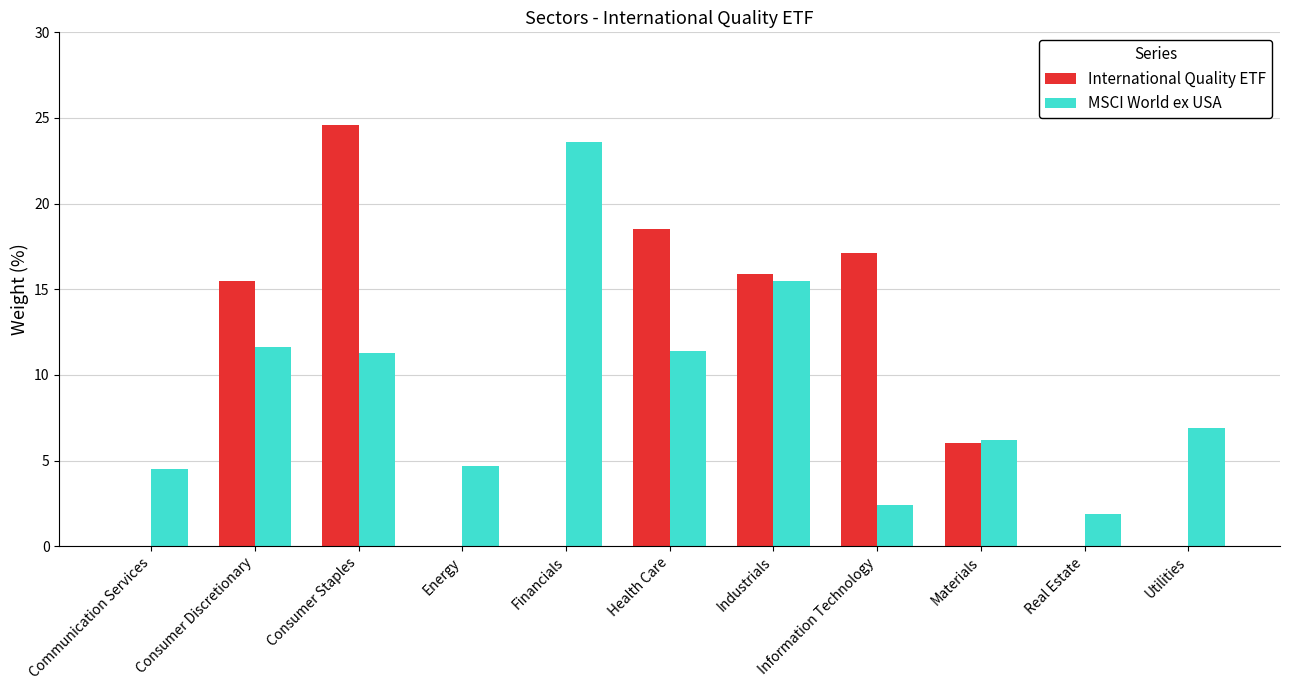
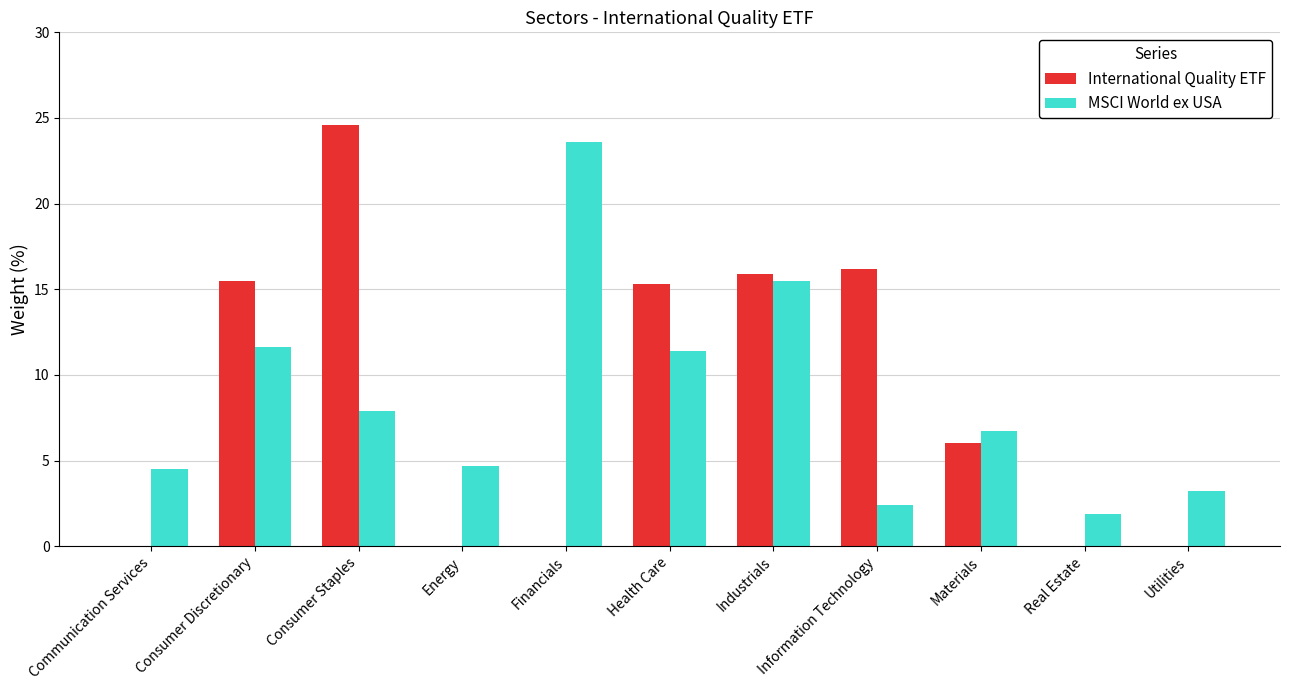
  {
    "International Quality ETF": {
      "Communication Services": 0.0,
      "Consumer Discretionary": 15.5,
      "Consumer Staples": 24.6,
      "Energy": 0.0,
      "Financials": 0.0,
-     "Health Care": 18.5,
+     "Health Care": 15.3,
      "Industrials": 15.9,
-     "Information Technology": 17.1,
+     "Information Technology": 16.2,
      "Materials": 6.0,
      "Real Estate": 0.0,
      "Utilities": 0.0
    },
    "MSCI World ex USA": {
      "Communication Services": 4.5,
      "Consumer Discretionary": 11.6,
-     "Consumer Staples": 11.3,
+     "Consumer Staples": 7.9,
      "Energy": 4.7,
      "Financials": 23.6,
      "Health Care": 11.4,
      "Industrials": 15.5,
      "Information Technology": 2.4,
-     "Materials": 6.2,
+     "Materials": 6.7,
      "Real Estate": 1.9,
-     "Utilities": 6.9
+     "Utilities": 3.2
    }
  }
